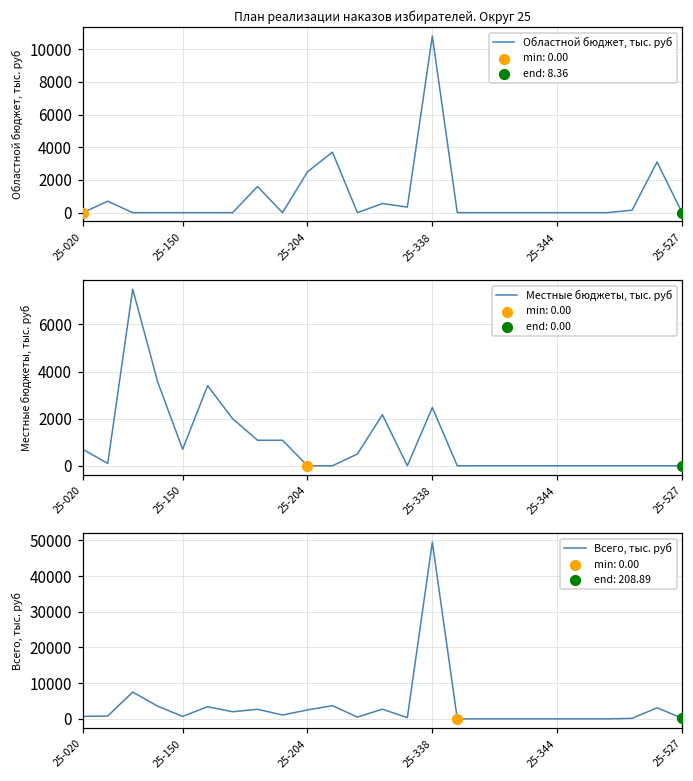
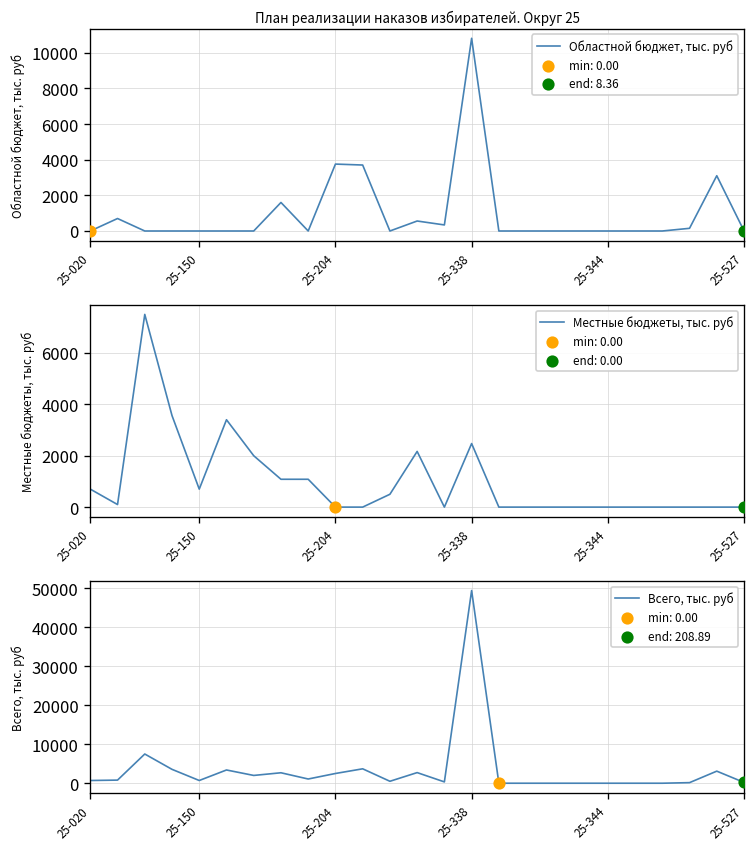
  {
    "План реализации наказов избирателей. Округ 25": {
      "Областной бюджет, тыс. руб": {
        "25-150": 0,
-       "25-204": 2500,
+       "25-204": 3800,
        "25-338": 10800,
        "25-344": 0
      }
    }
  }
